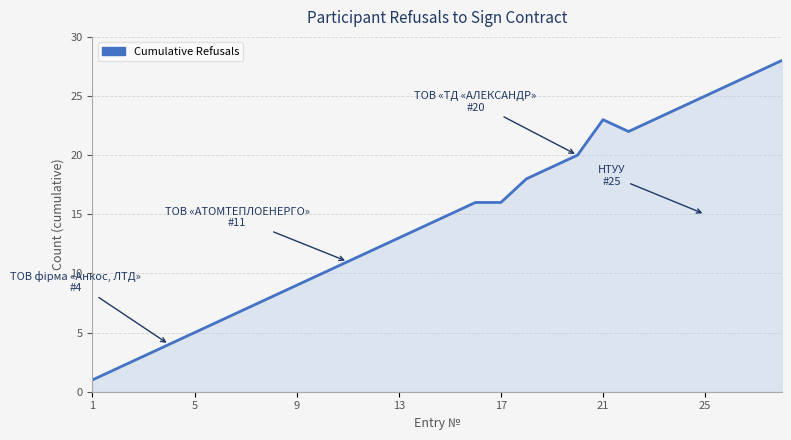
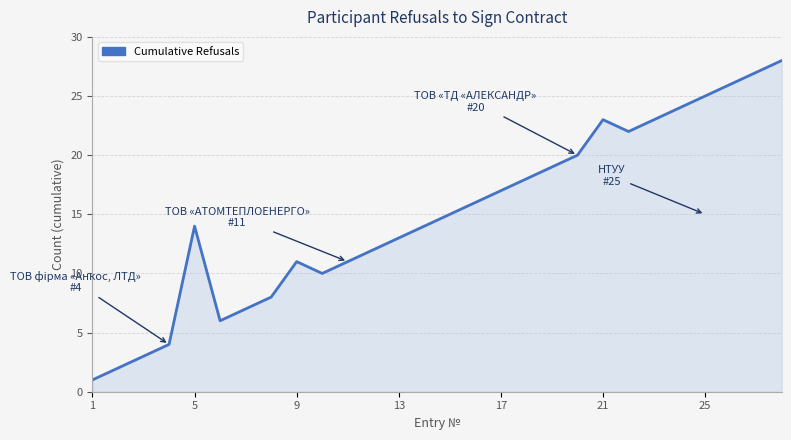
  {
    "1": 1,
-   "5": 5,
-   "9": 9,
+   "5": 14,
+   "9": 11,
    "13": 13,
-   "17": 16,
+   "17": 17,
    "21": 23,
    "25": 25
  }
